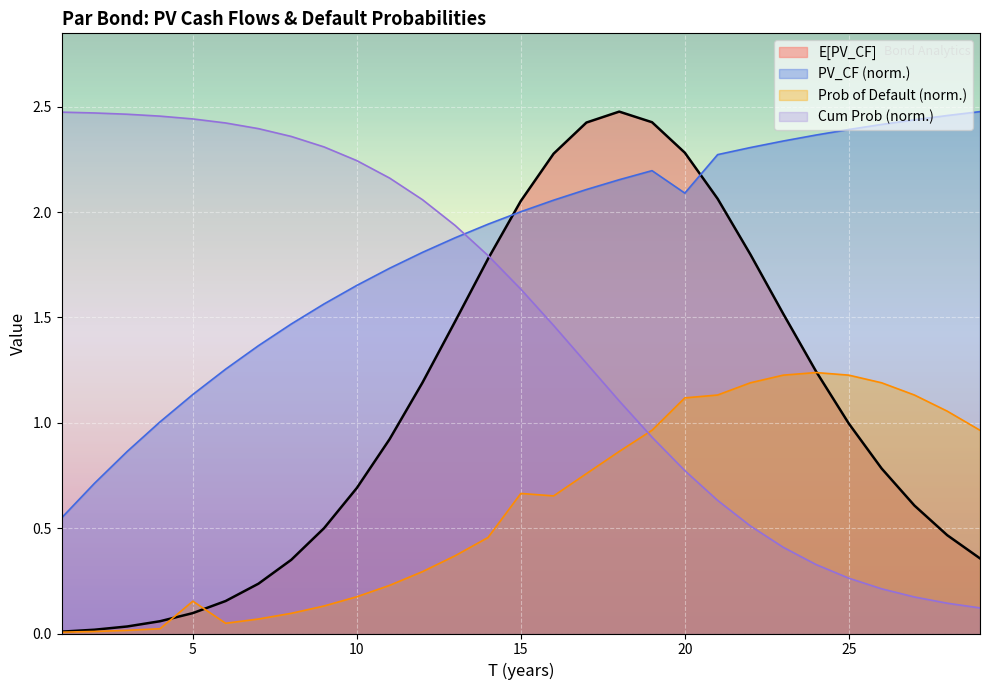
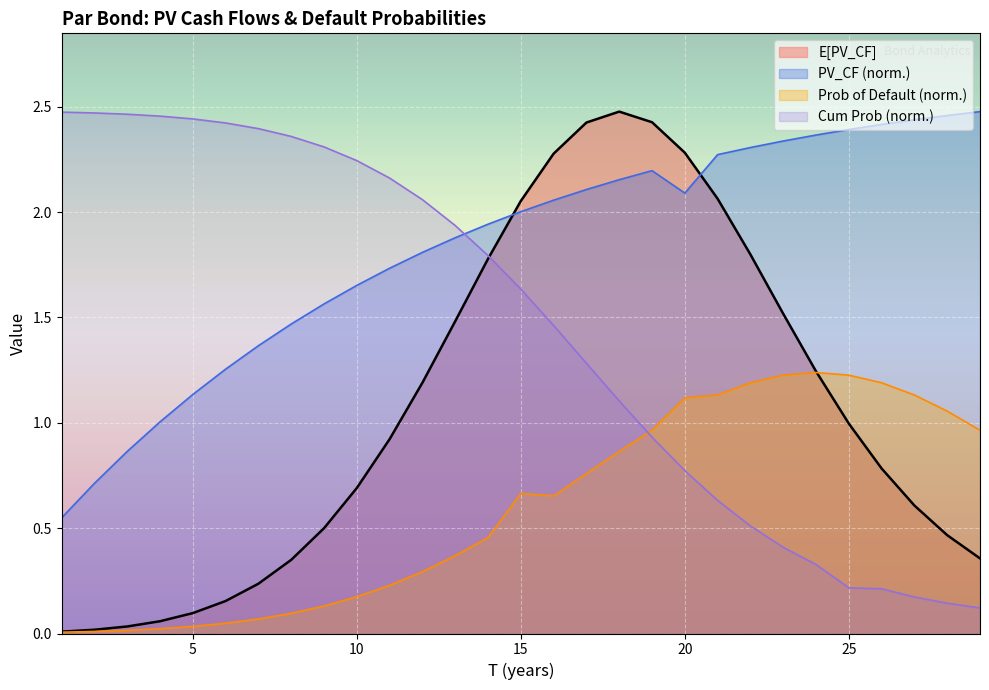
  {
    "E[PV_CF]": {
      "5": 0.10,
      "10": 0.69,
      "15": 2.05,
      "20": 2.28,
      "25": 1.00
    },
    "PV_CF (norm.)": {
      "5": 1.13,
      "10": 1.65,
      "15": 2.00,
      "20": 2.09
    },
    "Prob of Default (norm.)": {
-     "5": 0.15,
+     "5": 0.03,
      "10": 0.17,
      "15": 0.66,
      "20": 1.12,
      "25": 1.23
    },
    "Cum Prob (norm.)": {
      "5": 2.44,
      "10": 2.24,
      "15": 1.63,
      "20": 0.77,
-     "25": 0.26
+     "25": 0.22
    }
  }
